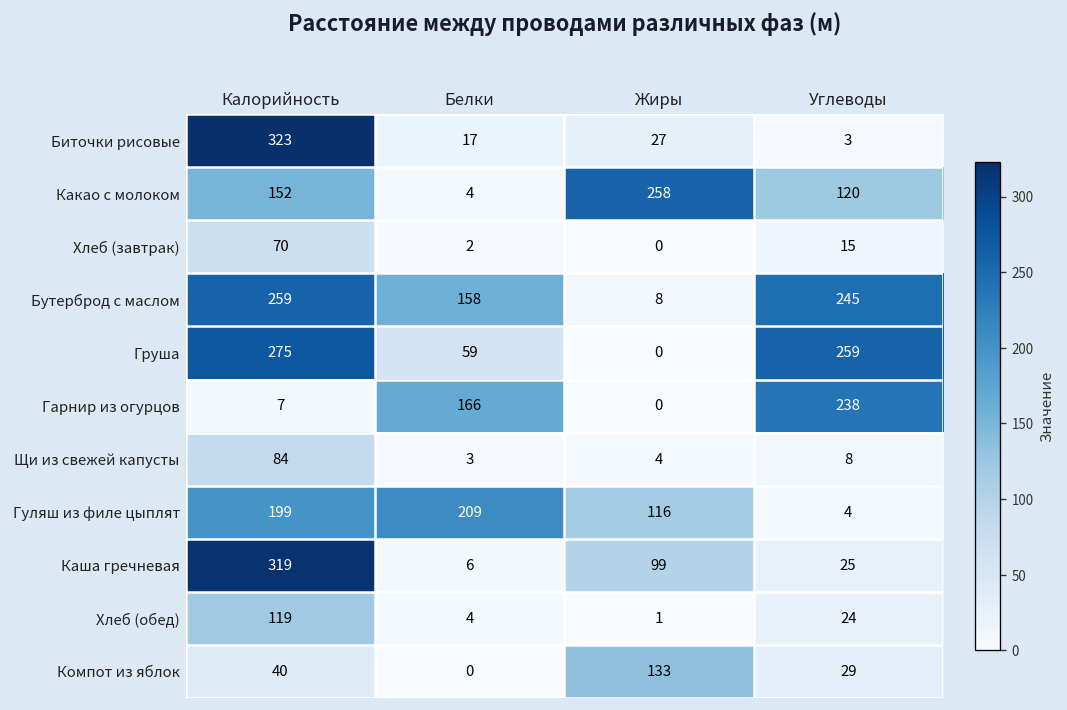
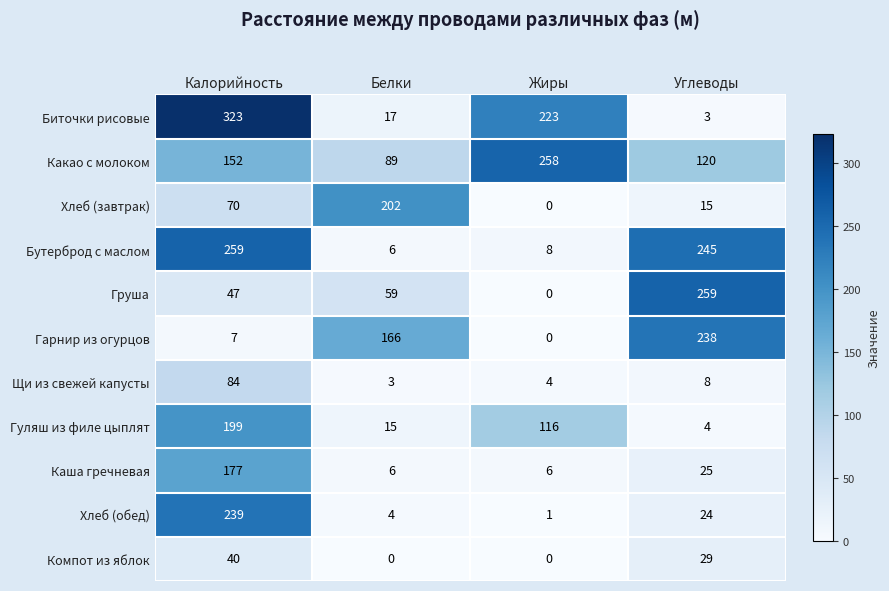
  {
    "Биточки рисовые": {
      "Калорийность": 323,
      "Белки": 17,
-     "Жиры": 27,
+     "Жиры": 223,
      "Углеводы": 3
    },
    "Какао с молоком": {
      "Калорийность": 152,
-     "Белки": 4,
+     "Белки": 89,
      "Жиры": 258,
      "Углеводы": 120
    },
    "Хлеб (завтрак)": {
      "Калорийность": 70,
-     "Белки": 2,
+     "Белки": 202,
      "Жиры": 0,
      "Углеводы": 15
    },
    "Бутерброд с маслом": {
      "Калорийность": 259,
-     "Белки": 158,
+     "Белки": 6,
      "Жиры": 8,
      "Углеводы": 245
    },
    "Груша": {
-     "Калорийность": 275,
+     "Калорийность": 47,
      "Белки": 59,
      "Жиры": 0,
      "Углеводы": 259
    },
    "Гарнир из огурцов": {
      "Калорийность": 7,
      "Белки": 166,
      "Жиры": 0,
      "Углеводы": 238
    },
    "Щи из свежей капусты": {
      "Калорийность": 84,
      "Белки": 3,
      "Жиры": 4,
      "Углеводы": 8
    },
    "Гуляш из филе цыплят": {
      "Калорийность": 199,
-     "Белки": 209,
+     "Белки": 15,
      "Жиры": 116,
      "Углеводы": 4
    },
    "Каша гречневая": {
-     "Калорийность": 319,
+     "Калорийность": 177,
      "Белки": 6,
-     "Жиры": 99,
+     "Жиры": 6,
      "Углеводы": 25
    },
    "Хлеб (обед)": {
-     "Калорийность": 119,
+     "Калорийность": 239,
      "Белки": 4,
      "Жиры": 1,
      "Углеводы": 24
    },
    "Компот из яблок": {
      "Калорийность": 40,
      "Белки": 0,
-     "Жиры": 133,
+     "Жиры": 0,
      "Углеводы": 29
    }
  }
